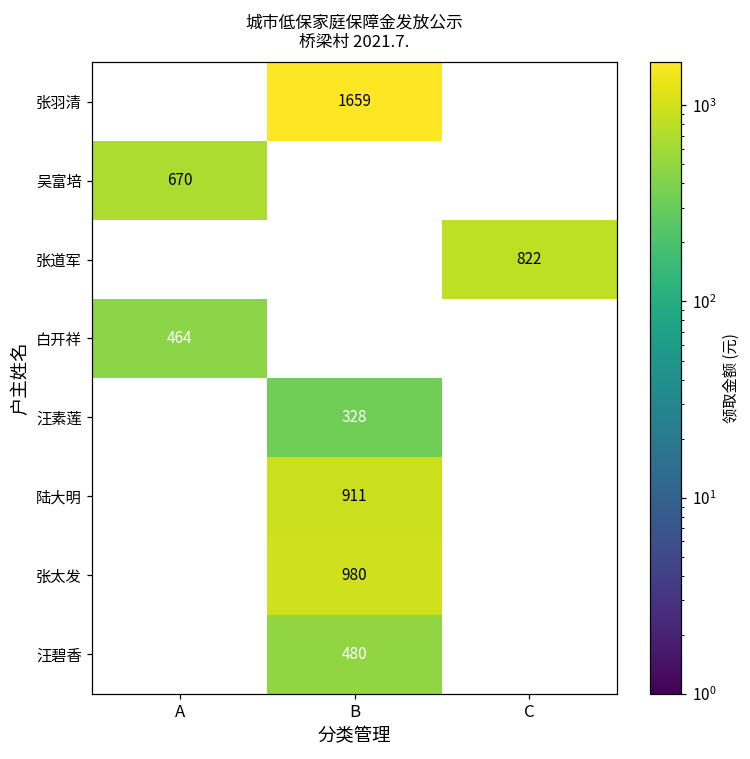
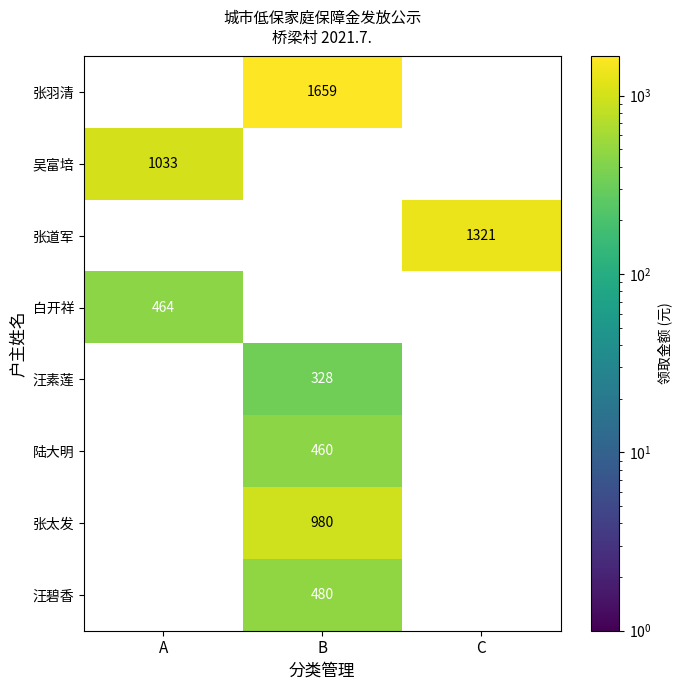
  {
    "张羽清": {
      "B": 1659
    },
    "吴富培": {
-     "A": 670
+     "A": 1033
    },
    "张道军": {
-     "C": 822
+     "C": 1321
    },
    "白开祥": {
      "A": 464
    },
    "汪素莲": {
      "B": 328
    },
    "陆大明": {
-     "B": 911
+     "B": 460
    },
    "张太发": {
      "B": 980
    },
    "汪碧香": {
      "B": 480
    }
  }
